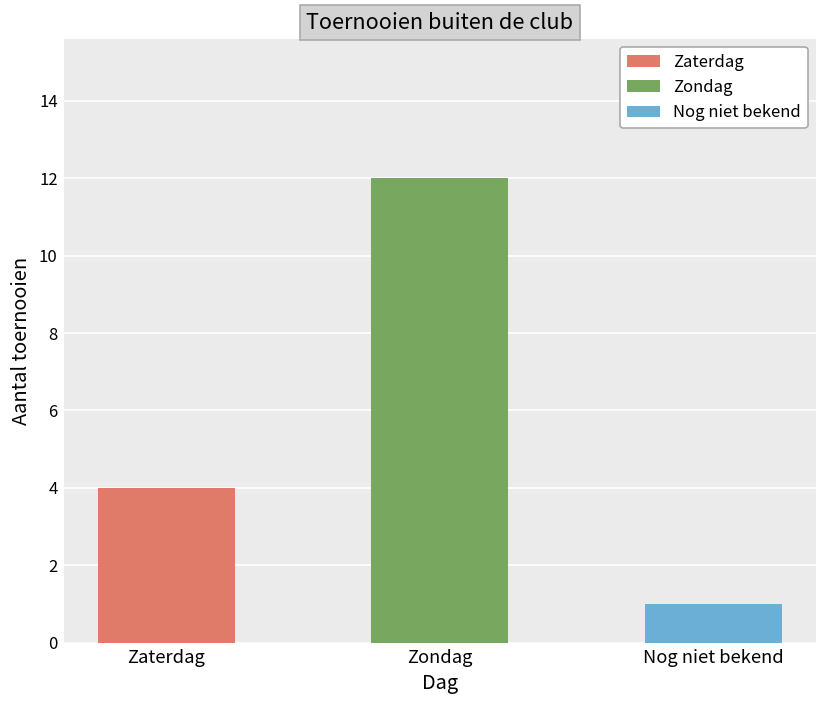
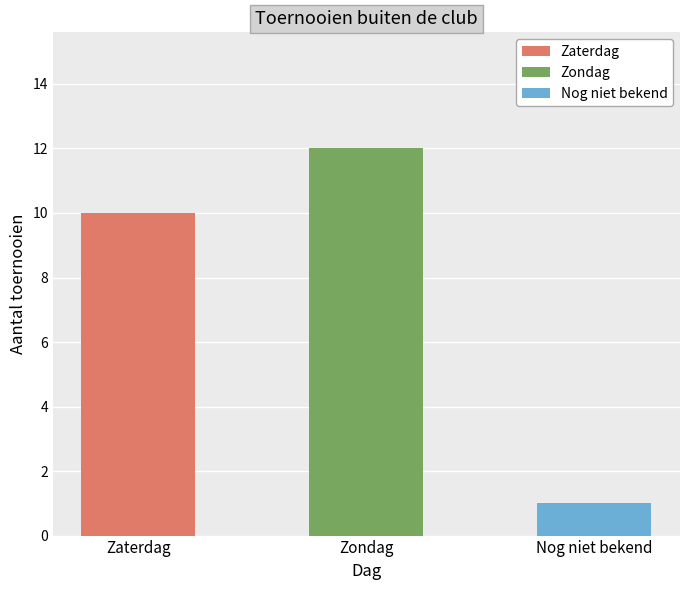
  {
-   "Zaterdag": 4,
+   "Zaterdag": 10,
    "Zondag": 12,
    "Nog niet bekend": 1
  }
